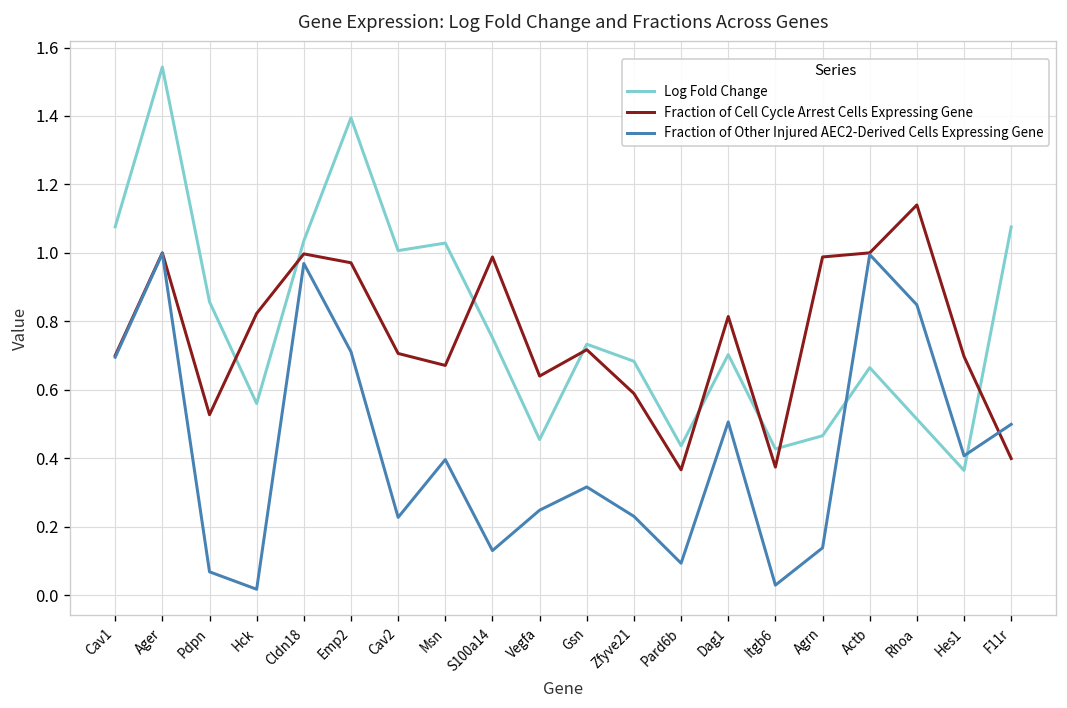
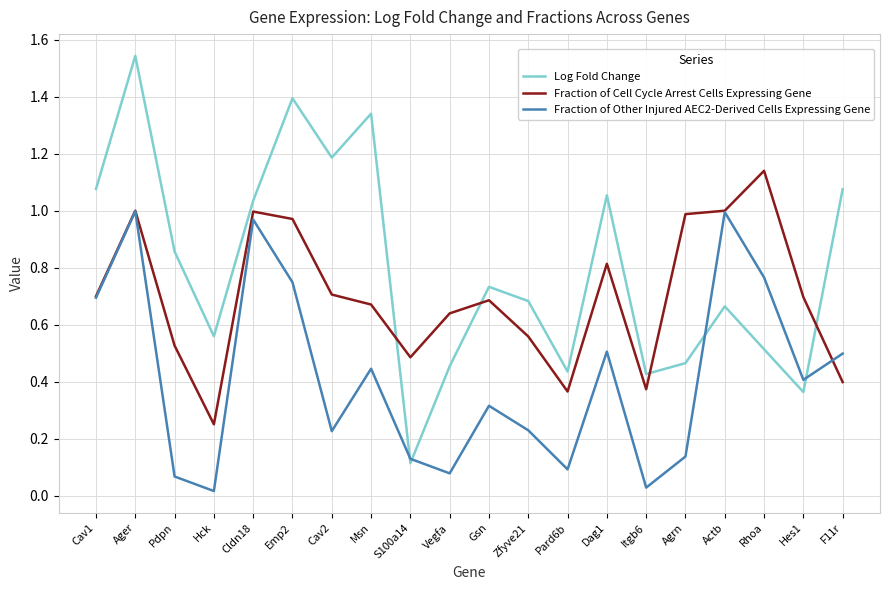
  {
    "Log Fold Change": {
      "Cav1": 1.08,
      "Ager": 1.54,
      "Pdpn": 0.86,
      "Hck": 0.56,
      "Cldn18": 1.04,
      "Emp2": 1.39,
-     "Cav2": 1.01,
-     "Msn": 1.03,
-     "S100a14": 0.75,
+     "Cav2": 1.19,
+     "Msn": 1.34,
+     "S100a14": 0.11,
      "Vegfa": 0.45,
      "Gsn": 0.73,
      "Zfyve21": 0.68,
      "Pard6b": 0.44,
-     "Dag1": 0.70,
+     "Dag1": 1.05,
      "Itgb6": 0.43,
      "Agrn": 0.47,
      "Actb": 0.66,
      "Rhoa": 0.51,
      "Hes1": 0.36,
      "F11r": 1.08
    },
    "Fraction of Cell Cycle Arrest Cells Expressing Gene": {
      "Pdpn": 0.53,
-     "Hck": 0.82,
+     "Hck": 0.25,
      "Cldn18": 1.00,
      "Emp2": 0.97,
      "Cav2": 0.71,
      "Msn": 0.67,
-     "S100a14": 0.99,
+     "S100a14": 0.49,
      "Vegfa": 0.64,
-     "Gsn": 0.72,
-     "Zfyve21": 0.59,
+     "Gsn": 0.69,
+     "Zfyve21": 0.56,
      "Pard6b": 0.37,
      "Dag1": 0.81,
      "Itgb6": 0.37,
      "Agrn": 0.99,
      "Rhoa": 1.14,
      "Hes1": 0.70,
      "F11r": 0.40
    },
    "Fraction of Other Injured AEC2-Derived Cells Expressing Gene": {
      "Pdpn": 0.07,
      "Hck": 0.02,
      "Cldn18": 0.97,
-     "Emp2": 0.71,
+     "Emp2": 0.75,
      "Cav2": 0.23,
-     "Msn": 0.40,
+     "Msn": 0.45,
      "S100a14": 0.13,
-     "Vegfa": 0.25,
+     "Vegfa": 0.08,
      "Gsn": 0.32,
      "Zfyve21": 0.23,
      "Pard6b": 0.09,
      "Dag1": 0.51,
      "Itgb6": 0.03,
      "Agrn": 0.14,
-     "Rhoa": 0.85,
+     "Rhoa": 0.77,
      "Hes1": 0.41,
      "F11r": 0.50
    }
  }
